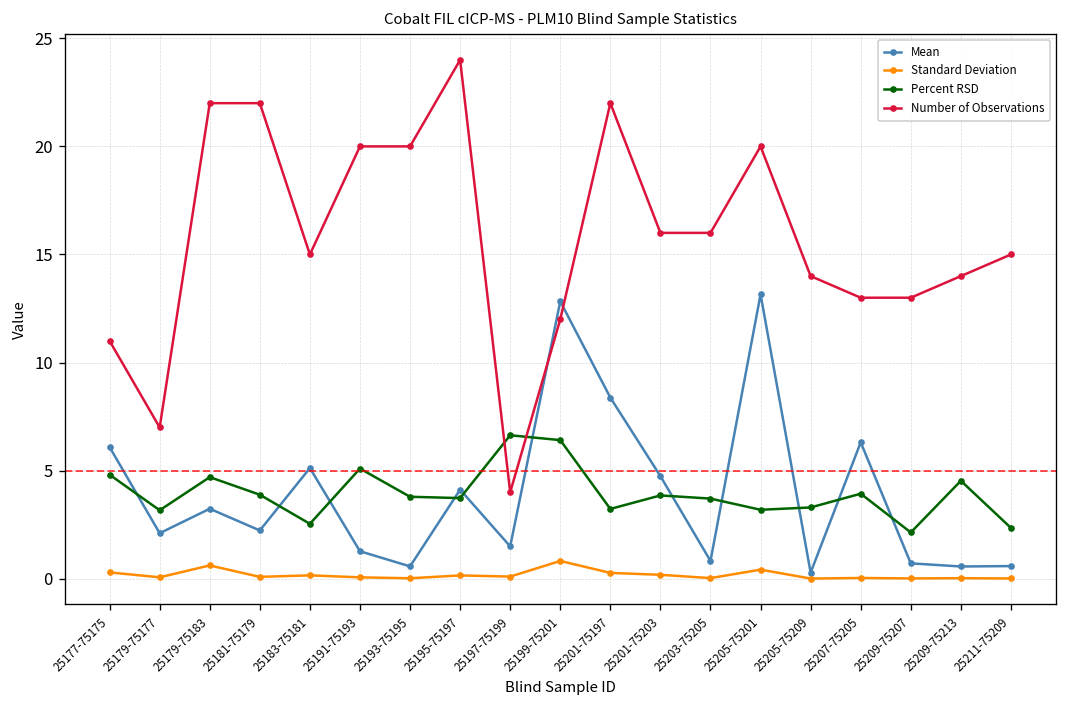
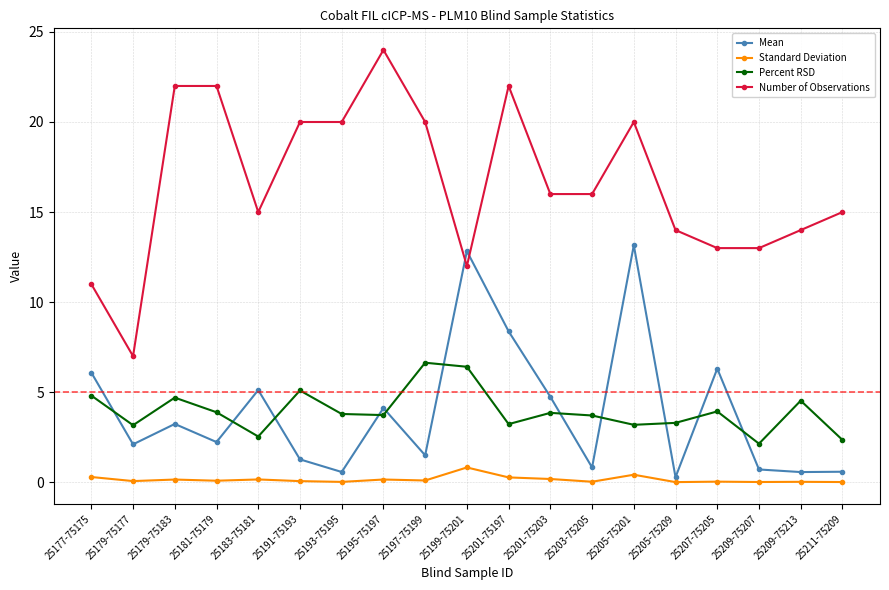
  {
    "Mean": {
      "25177-75175": 6.1,
      "25179-75177": 2.1,
      "25179-75183": 3.2,
      "25181-75179": 2.2,
      "25183-75181": 5.1,
      "25191-75193": 1.3,
      "25193-75195": 0.6,
      "25195-75197": 4.1,
      "25197-75199": 1.5,
      "25199-75201": 12.8,
      "25201-75197": 8.4,
      "25201-75203": 4.7,
      "25203-75205": 0.8,
      "25205-75201": 13.2,
      "25205-75209": 0.3,
      "25207-75205": 6.3,
      "25209-75207": 0.7,
      "25209-75213": 0.6,
      "25211-75209": 0.6
    },
    "Standard Deviation": {
      "25177-75175": 0.3,
      "25179-75177": 0.1,
-     "25179-75183": 0.6,
+     "25179-75183": 0.2,
      "25181-75179": 0.1,
      "25183-75181": 0.2,
      "25191-75193": 0.1,
      "25193-75195": 0.0,
      "25195-75197": 0.2,
      "25197-75199": 0.1,
      "25199-75201": 0.8,
      "25201-75197": 0.3,
      "25201-75203": 0.2,
      "25203-75205": 0.0,
      "25205-75201": 0.4,
      "25205-75209": 0.0,
      "25207-75205": 0.0,
      "25209-75207": 0.0,
      "25209-75213": 0.0,
      "25211-75209": 0.0
    },
    "Percent RSD": {
      "25177-75175": 4.8,
      "25179-75177": 3.2,
      "25179-75183": 4.7,
      "25181-75179": 3.9,
      "25183-75181": 2.5,
      "25191-75193": 5.1,
      "25193-75195": 3.8,
      "25195-75197": 3.7,
      "25197-75199": 6.6,
      "25199-75201": 6.4,
      "25201-75197": 3.2,
      "25201-75203": 3.9,
      "25203-75205": 3.7,
      "25205-75201": 3.2,
      "25205-75209": 3.3,
      "25207-75205": 3.9,
      "25209-75207": 2.1,
      "25209-75213": 4.5,
      "25211-75209": 2.4
    },
    "Number of Observations": {
      "25177-75175": 11,
      "25179-75177": 7,
      "25179-75183": 22,
      "25181-75179": 22,
      "25183-75181": 15,
      "25191-75193": 20,
      "25193-75195": 20,
      "25195-75197": 24,
-     "25197-75199": 4,
+     "25197-75199": 20,
      "25199-75201": 12,
      "25201-75197": 22,
      "25201-75203": 16,
      "25203-75205": 16,
      "25205-75201": 20,
      "25205-75209": 14,
      "25207-75205": 13,
      "25209-75207": 13,
      "25209-75213": 14,
      "25211-75209": 15
    }
  }
